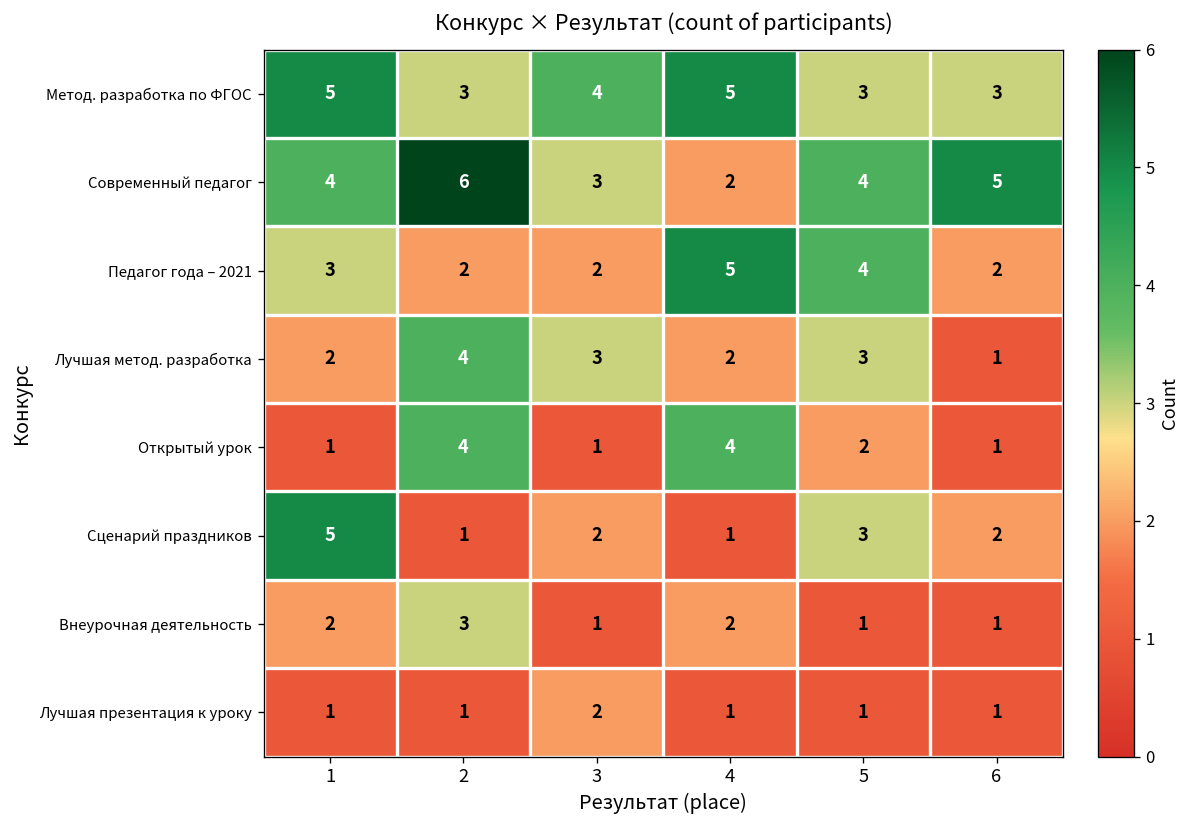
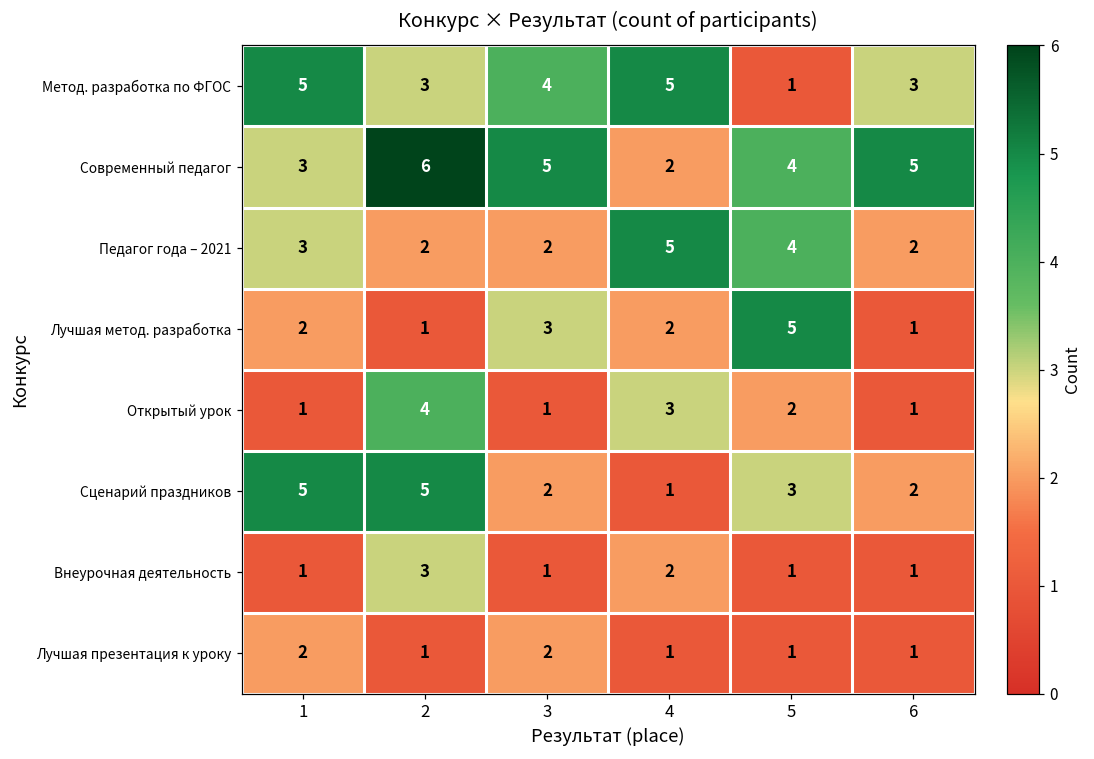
  {
    "Метод. разработка по ФГОС": {
      "1": 5,
      "2": 3,
      "3": 4,
      "4": 5,
-     "5": 3,
+     "5": 1,
      "6": 3
    },
    "Современный педагог": {
-     "1": 4,
+     "1": 3,
      "2": 6,
-     "3": 3,
+     "3": 5,
      "4": 2,
      "5": 4,
      "6": 5
    },
    "Педагог года – 2021": {
      "1": 3,
      "2": 2,
      "3": 2,
      "4": 5,
      "5": 4,
      "6": 2
    },
    "Лучшая метод. разработка": {
      "1": 2,
-     "2": 4,
+     "2": 1,
      "3": 3,
      "4": 2,
-     "5": 3,
+     "5": 5,
      "6": 1
    },
    "Открытый урок": {
      "1": 1,
      "2": 4,
      "3": 1,
-     "4": 4,
+     "4": 3,
      "5": 2,
      "6": 1
    },
    "Сценарий праздников": {
      "1": 5,
-     "2": 1,
+     "2": 5,
      "3": 2,
      "4": 1,
      "5": 3,
      "6": 2
    },
    "Внеурочная деятельность": {
-     "1": 2,
+     "1": 1,
      "2": 3,
      "3": 1,
      "4": 2,
      "5": 1,
      "6": 1
    },
    "Лучшая презентация к уроку": {
-     "1": 1,
+     "1": 2,
      "2": 1,
      "3": 2,
      "4": 1,
      "5": 1,
      "6": 1
    }
  }
